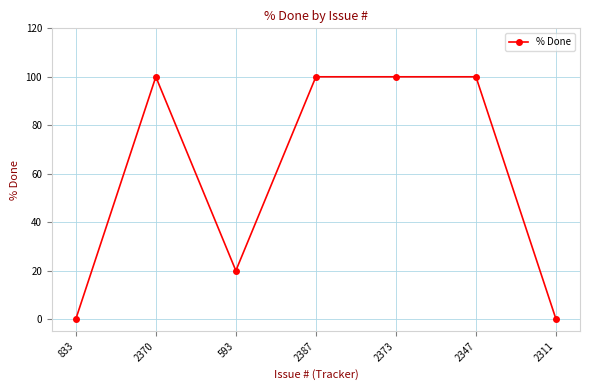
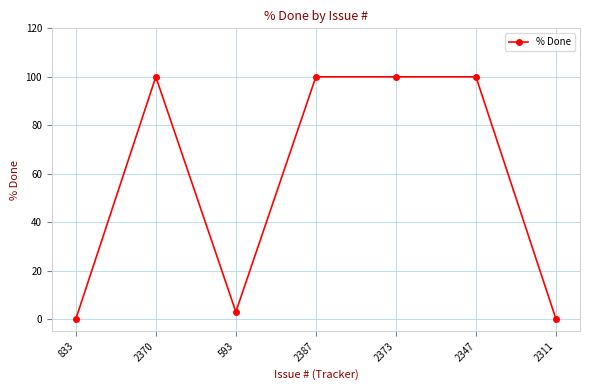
  {
    "833": 0,
    "2370": 100,
-   "593": 20,
+   "593": 3,
    "2387": 100,
    "2373": 100,
    "2347": 100,
    "2311": 0
  }
